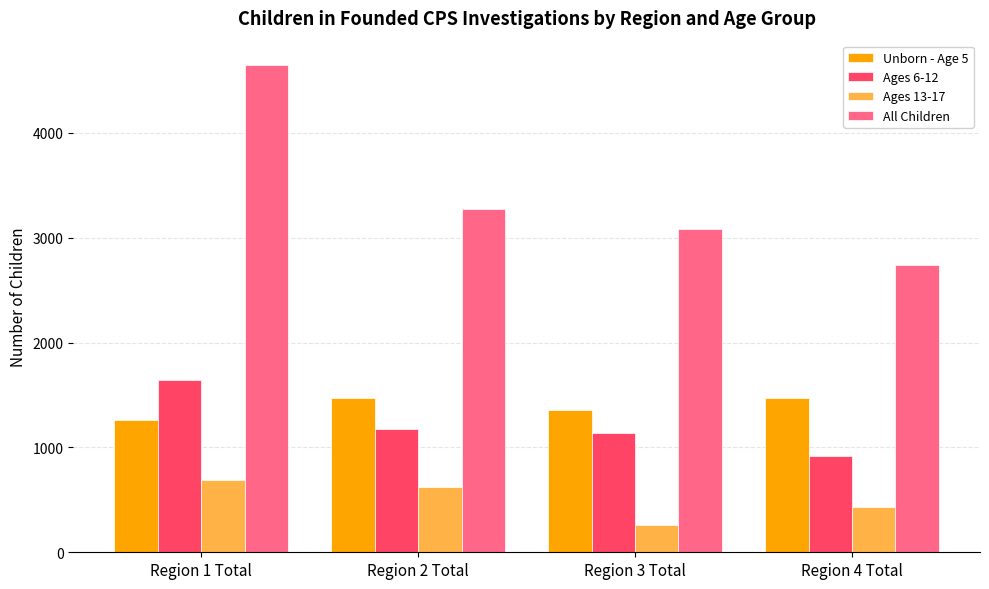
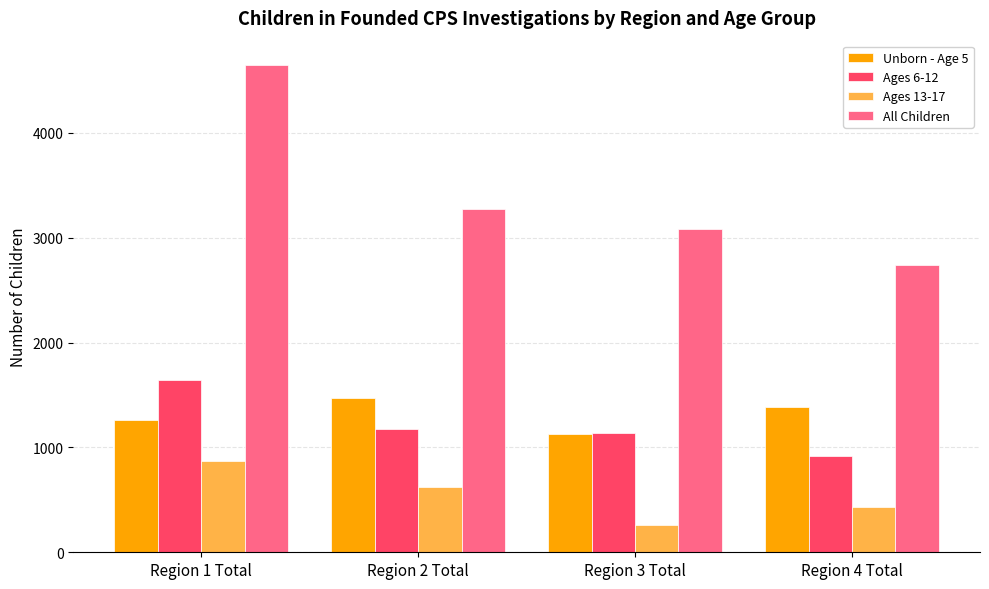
  {
    "Unborn - Age 5": {
      "Region 1 Total": 1260,
      "Region 2 Total": 1470,
-     "Region 3 Total": 1350,
-     "Region 4 Total": 1470
+     "Region 3 Total": 1130,
+     "Region 4 Total": 1390
    },
    "Ages 13-17": {
-     "Region 1 Total": 690,
+     "Region 1 Total": 870,
      "Region 2 Total": 620,
      "Region 3 Total": 260,
      "Region 4 Total": 440
    }
  }
